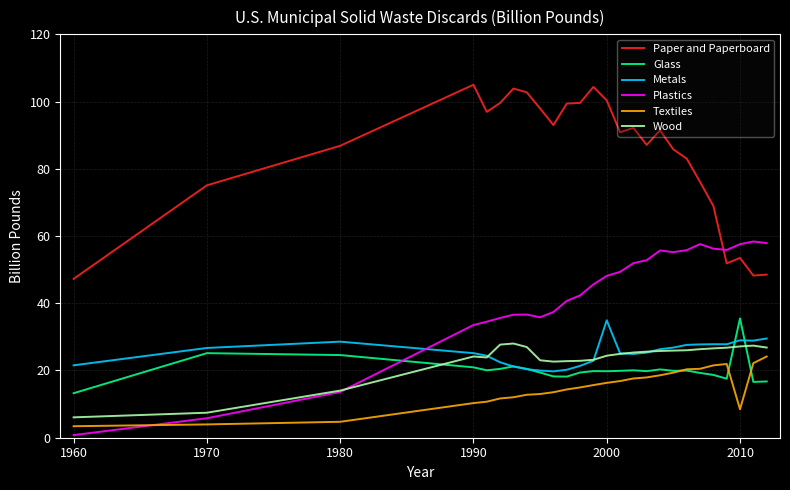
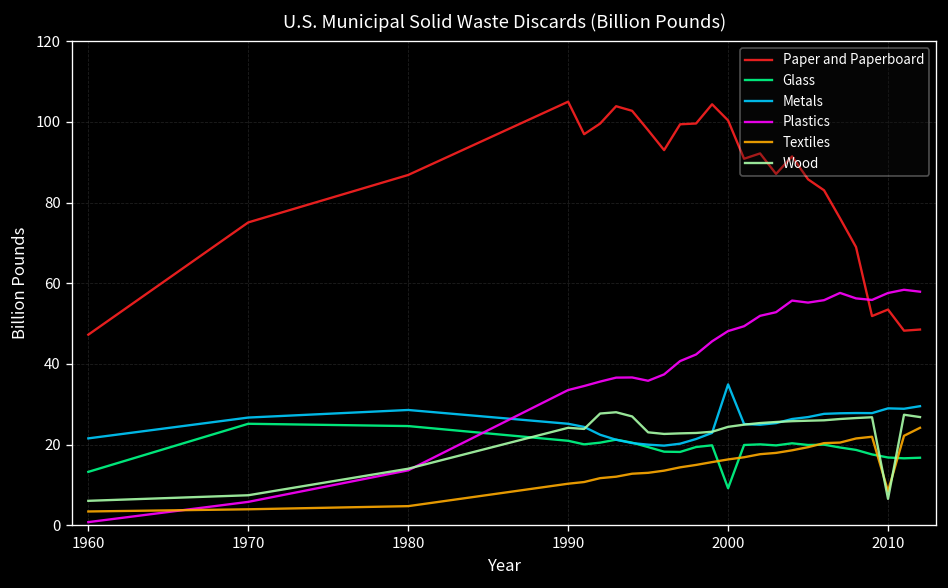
  {
    "Paper and Paperboard": {
      "1960": 47,
      "1970": 75,
      "1980": 87,
      "1990": 105,
      "2000": 100,
      "2010": 53
    },
    "Glass": {
      "1960": 13,
      "1970": 25,
      "1980": 25,
      "1990": 21,
-     "2000": 20,
-     "2010": 36
+     "2000": 9,
+     "2010": 17
    },
    "Metals": {
      "1960": 22,
      "1970": 27,
      "1980": 29,
      "1990": 25,
      "2000": 35,
      "2010": 29
    },
    "Plastics": {
      "1960": 1,
      "1970": 6,
      "1990": 34,
      "2000": 48,
      "2010": 58
    },
    "Textiles": {
      "1960": 3,
      "1970": 4,
      "1980": 5,
      "1990": 10,
      "2000": 16,
      "2010": 8
    },
    "Wood": {
      "1960": 6,
      "1970": 7,
      "1990": 24,
      "2000": 24,
-     "2010": 27
+     "2010": 7
    }
  }
